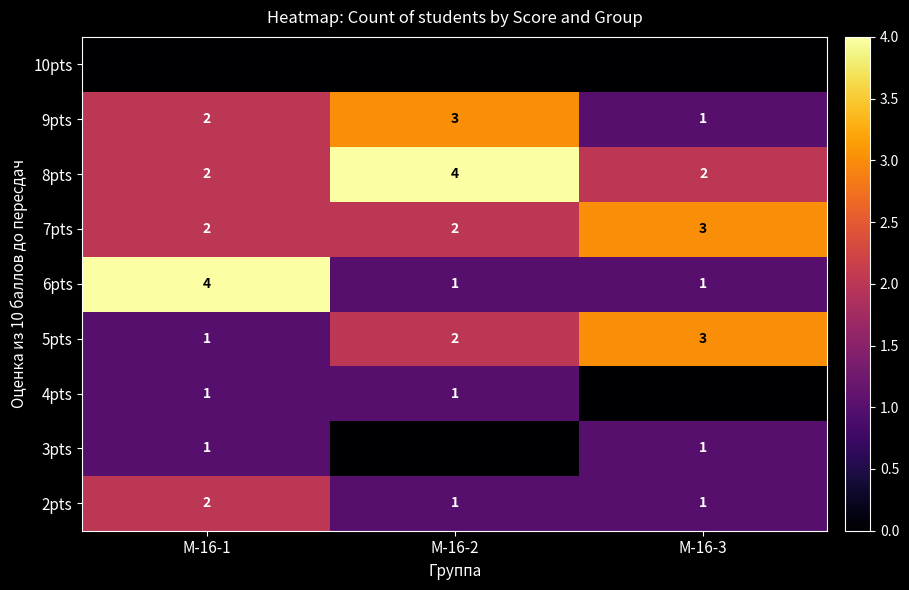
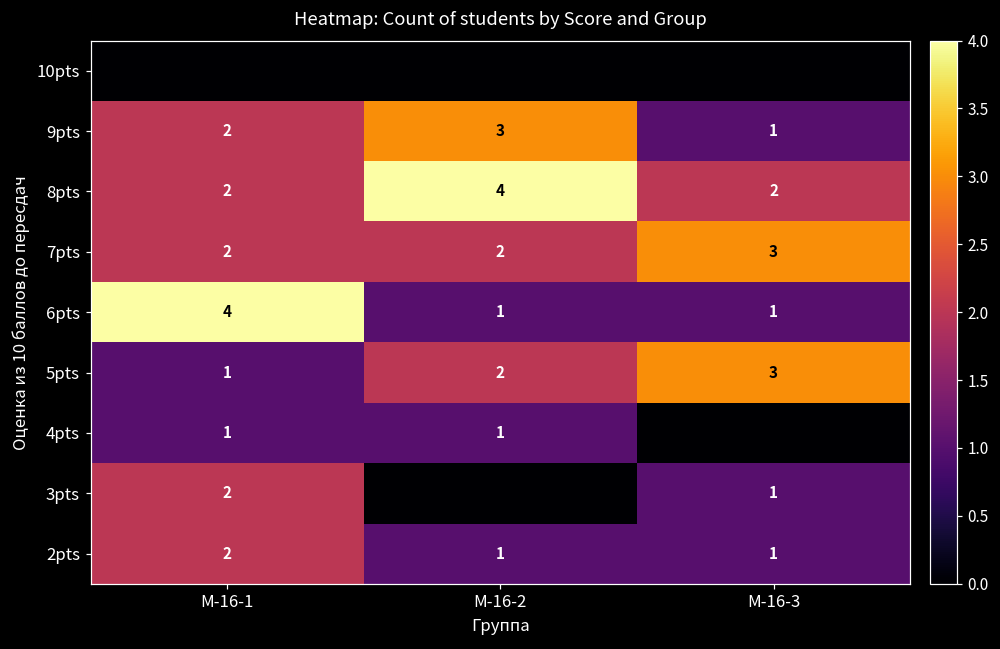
  {
    "9pts": {
      "М-16-1": 2,
      "М-16-2": 3,
      "М-16-3": 1
    },
    "8pts": {
      "М-16-1": 2,
      "М-16-2": 4,
      "М-16-3": 2
    },
    "7pts": {
      "М-16-1": 2,
      "М-16-2": 2,
      "М-16-3": 3
    },
    "6pts": {
      "М-16-1": 4,
      "М-16-2": 1,
      "М-16-3": 1
    },
    "5pts": {
      "М-16-1": 1,
      "М-16-2": 2,
      "М-16-3": 3
    },
    "4pts": {
      "М-16-1": 1,
      "М-16-2": 1
    },
    "3pts": {
-     "М-16-1": 1,
+     "М-16-1": 2,
      "М-16-3": 1
    },
    "2pts": {
      "М-16-1": 2,
      "М-16-2": 1,
      "М-16-3": 1
    }
  }
